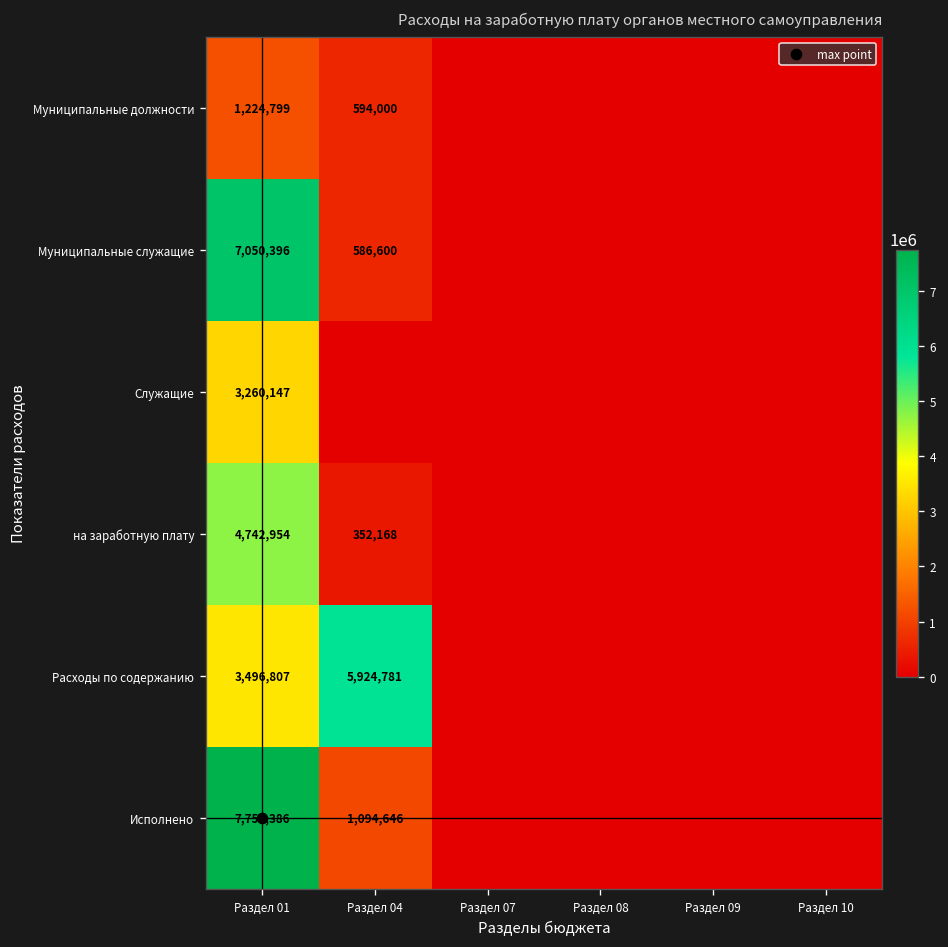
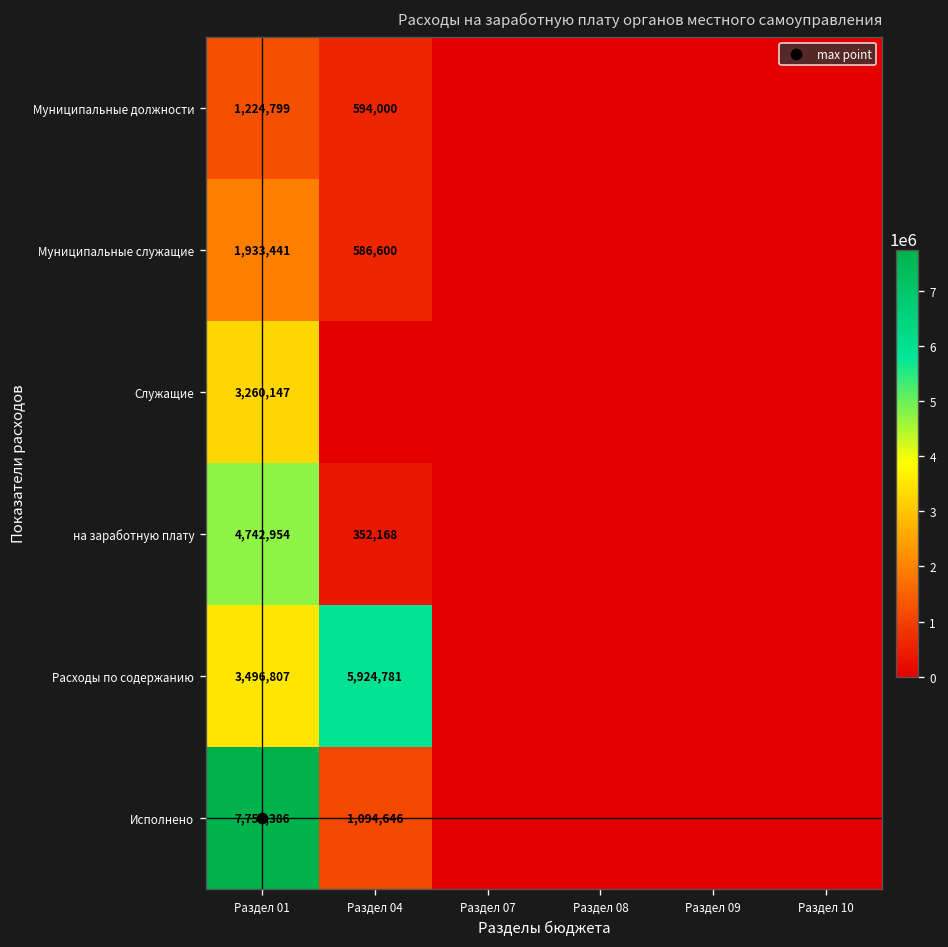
  {
    "Муниципальные должности": {
      "Раздел 01": "1,224,799",
      "Раздел 04": "594,000"
    },
    "Муниципальные служащие": {
-     "Раздел 01": "7,050,396",
+     "Раздел 01": "1,933,441",
      "Раздел 04": "586,600"
    },
    "Служащие": {
      "Раздел 01": "3,260,147"
    },
    "на заработную плату": {
      "Раздел 01": "4,742,954",
      "Раздел 04": "352,168"
    },
    "Расходы по содержанию": {
      "Раздел 01": "3,496,807",
      "Раздел 04": "5,924,781"
    },
    "Исполнено": {
      "Раздел 04": "1,094,646"
    }
  }
